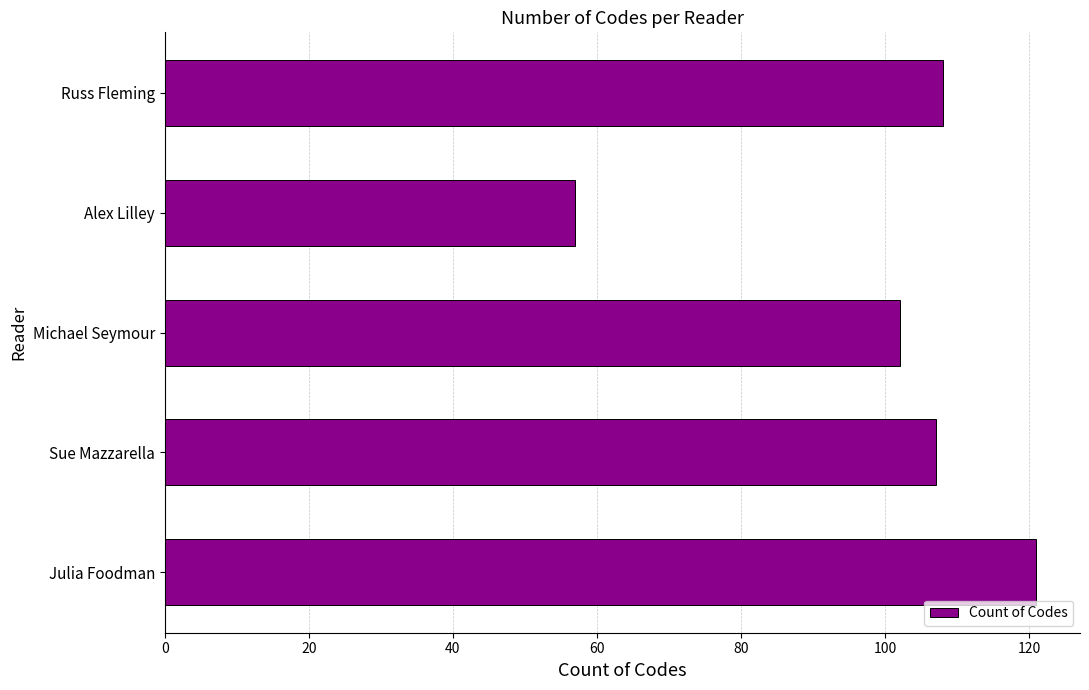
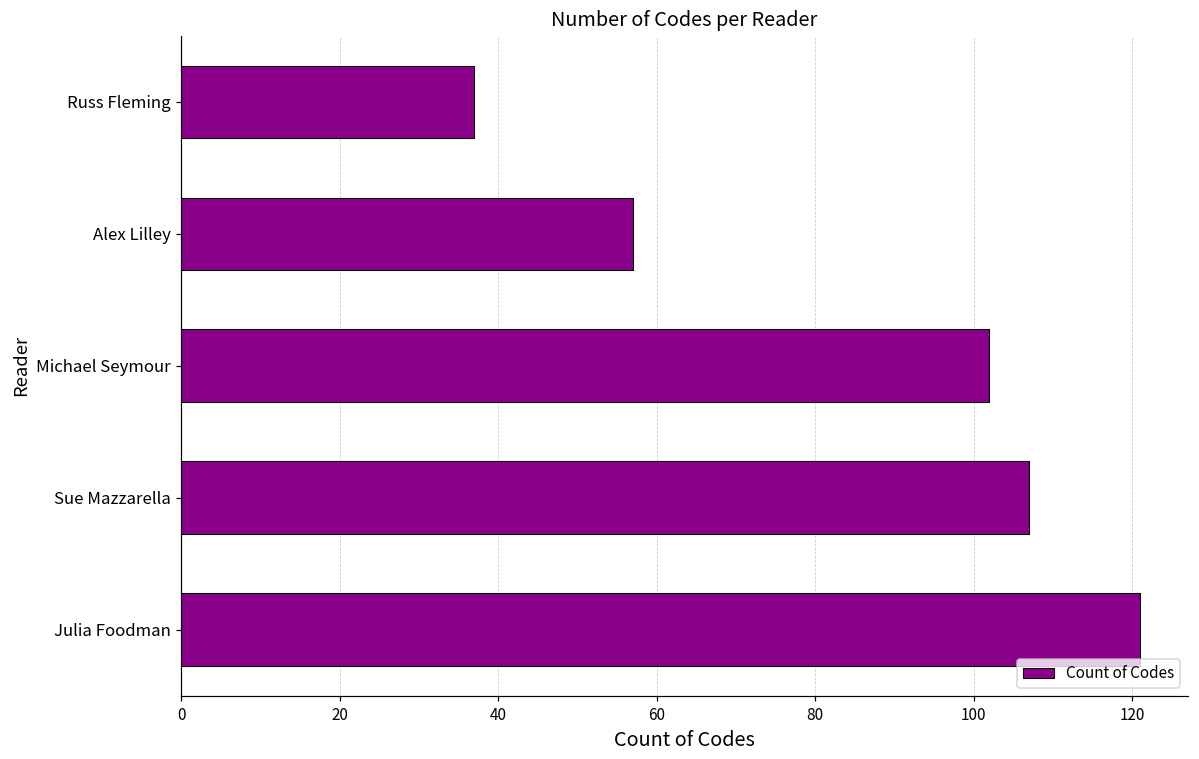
  {
-   "Russ Fleming": 108,
+   "Russ Fleming": 37,
    "Alex Lilley": 57,
    "Michael Seymour": 102,
    "Sue Mazzarella": 107,
    "Julia Foodman": 121
  }
